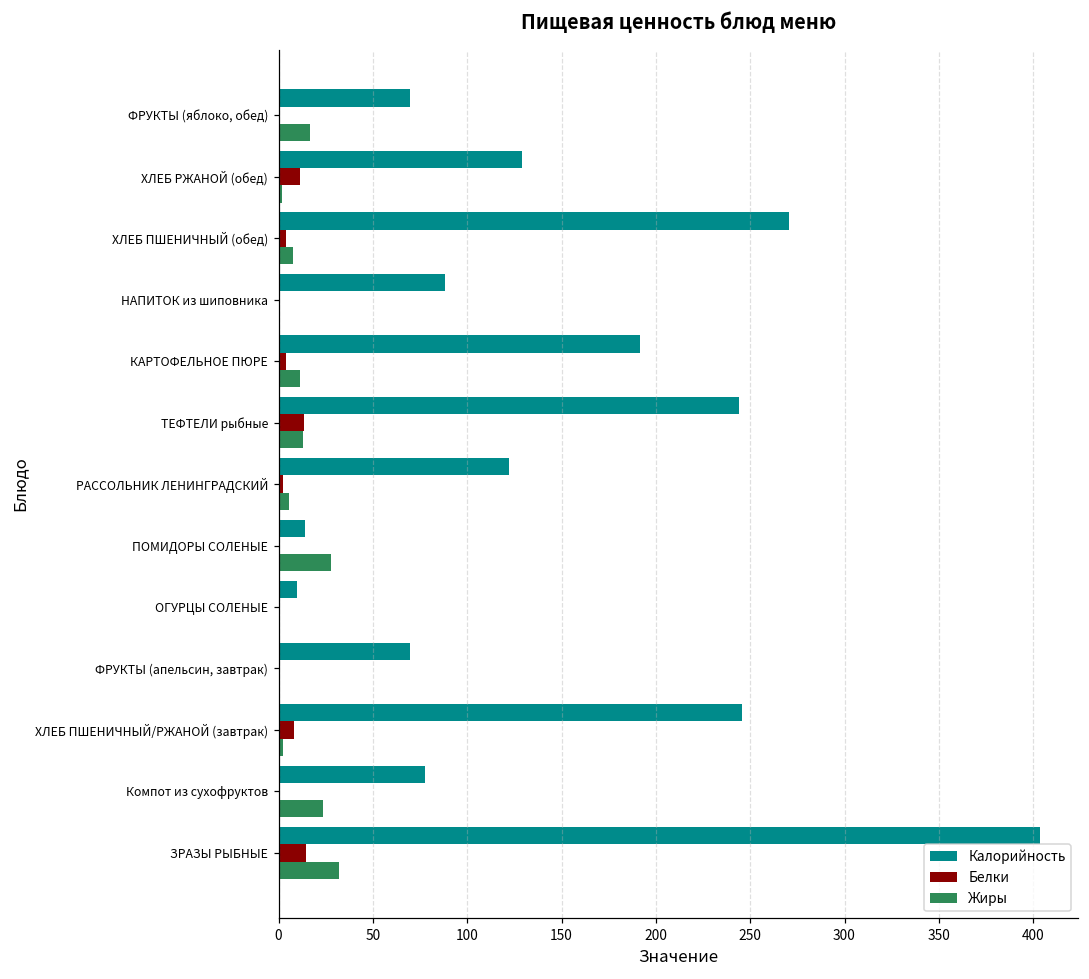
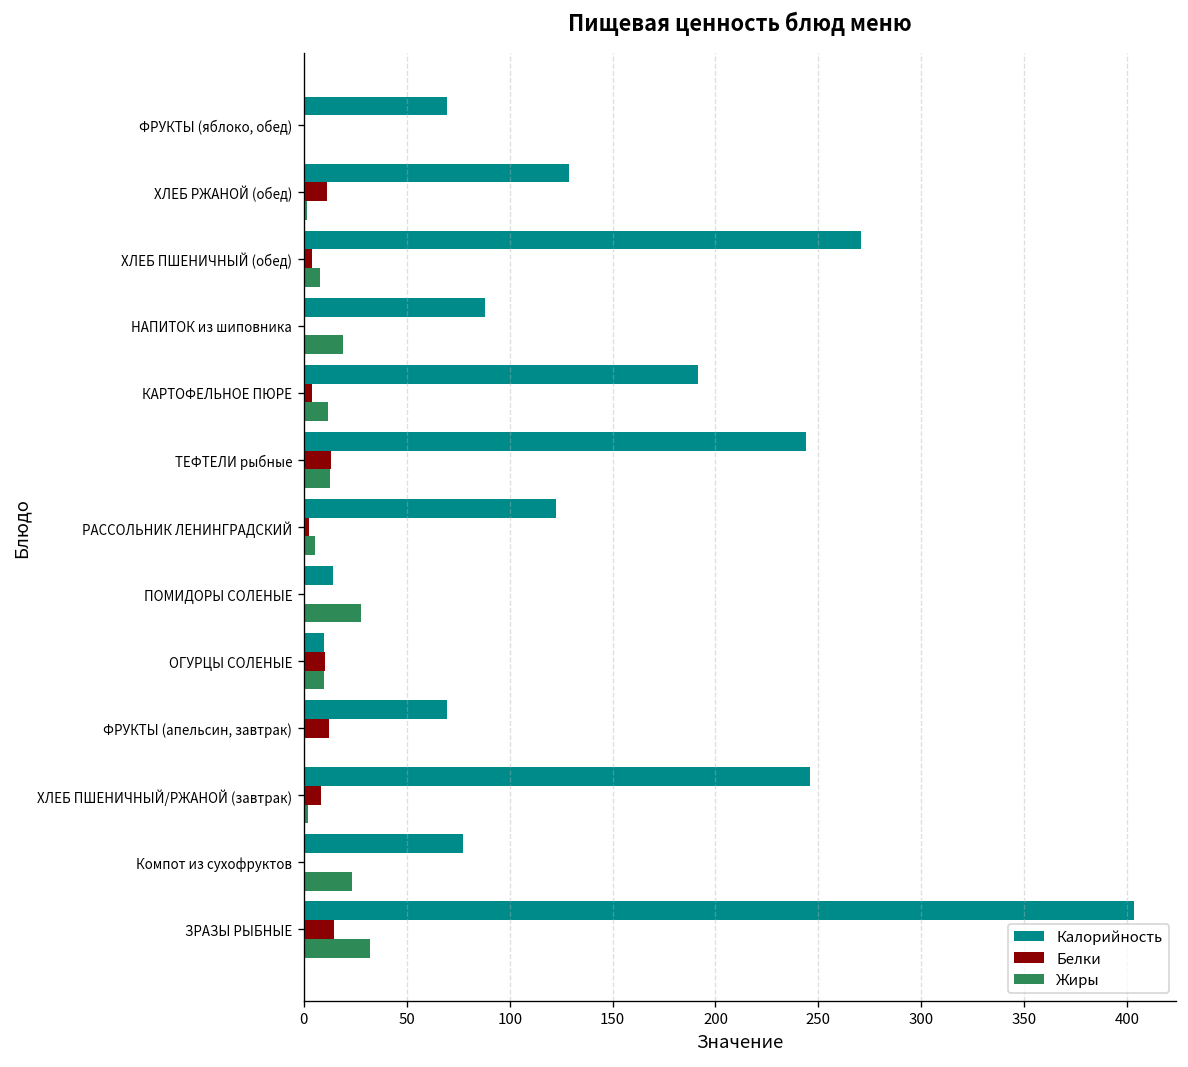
  {
    "Калорийность": {
      "ФРУКТЫ (яблоко, обед)": 70,
      "ХЛЕБ РЖАНОЙ (обед)": 129,
      "ХЛЕБ ПШЕНИЧНЫЙ (обед)": 271,
      "НАПИТОК из шиповника": 88,
      "КАРТОФЕЛЬНОЕ ПЮРЕ": 191,
      "ТЕФТЕЛИ рыбные": 244,
      "РАССОЛЬНИК ЛЕНИНГРАДСКИЙ": 122,
      "ПОМИДОРЫ СОЛЕНЫЕ": 14,
      "ОГУРЦЫ СОЛЕНЫЕ": 10,
      "ФРУКТЫ (апельсин, завтрак)": 70,
      "ХЛЕБ ПШЕНИЧНЫЙ/РЖАНОЙ (завтрак)": 246,
      "Компот из сухофруктов": 77,
      "ЗРАЗЫ РЫБНЫЕ": 404
    },
    "Белки": {
      "ХЛЕБ РЖАНОЙ (обед)": 11,
      "ХЛЕБ ПШЕНИЧНЫЙ (обед)": 4,
      "КАРТОФЕЛЬНОЕ ПЮРЕ": 4,
      "ТЕФТЕЛИ рыбные": 13,
      "РАССОЛЬНИК ЛЕНИНГРАДСКИЙ": 2,
-     "ОГУРЦЫ СОЛЕНЫЕ": 1,
-     "ФРУКТЫ (апельсин, завтрак)": 1,
+     "ОГУРЦЫ СОЛЕНЫЕ": 10,
+     "ФРУКТЫ (апельсин, завтрак)": 12,
      "ХЛЕБ ПШЕНИЧНЫЙ/РЖАНОЙ (завтрак)": 8,
      "Компот из сухофруктов": 0,
      "ЗРАЗЫ РЫБНЫЕ": 15
    },
    "Жиры": {
-     "ФРУКТЫ (яблоко, обед)": 17,
+     "ФРУКТЫ (яблоко, обед)": 1,
      "ХЛЕБ РЖАНОЙ (обед)": 2,
      "ХЛЕБ ПШЕНИЧНЫЙ (обед)": 8,
-     "НАПИТОК из шиповника": 0,
+     "НАПИТОК из шиповника": 19,
      "КАРТОФЕЛЬНОЕ ПЮРЕ": 12,
      "ТЕФТЕЛИ рыбные": 13,
      "РАССОЛЬНИК ЛЕНИНГРАДСКИЙ": 5,
      "ПОМИДОРЫ СОЛЕНЫЕ": 28,
-     "ОГУРЦЫ СОЛЕНЫЕ": 0,
+     "ОГУРЦЫ СОЛЕНЫЕ": 10,
      "ХЛЕБ ПШЕНИЧНЫЙ/РЖАНОЙ (завтрак)": 2,
      "Компот из сухофруктов": 23,
      "ЗРАЗЫ РЫБНЫЕ": 32
    }
  }
